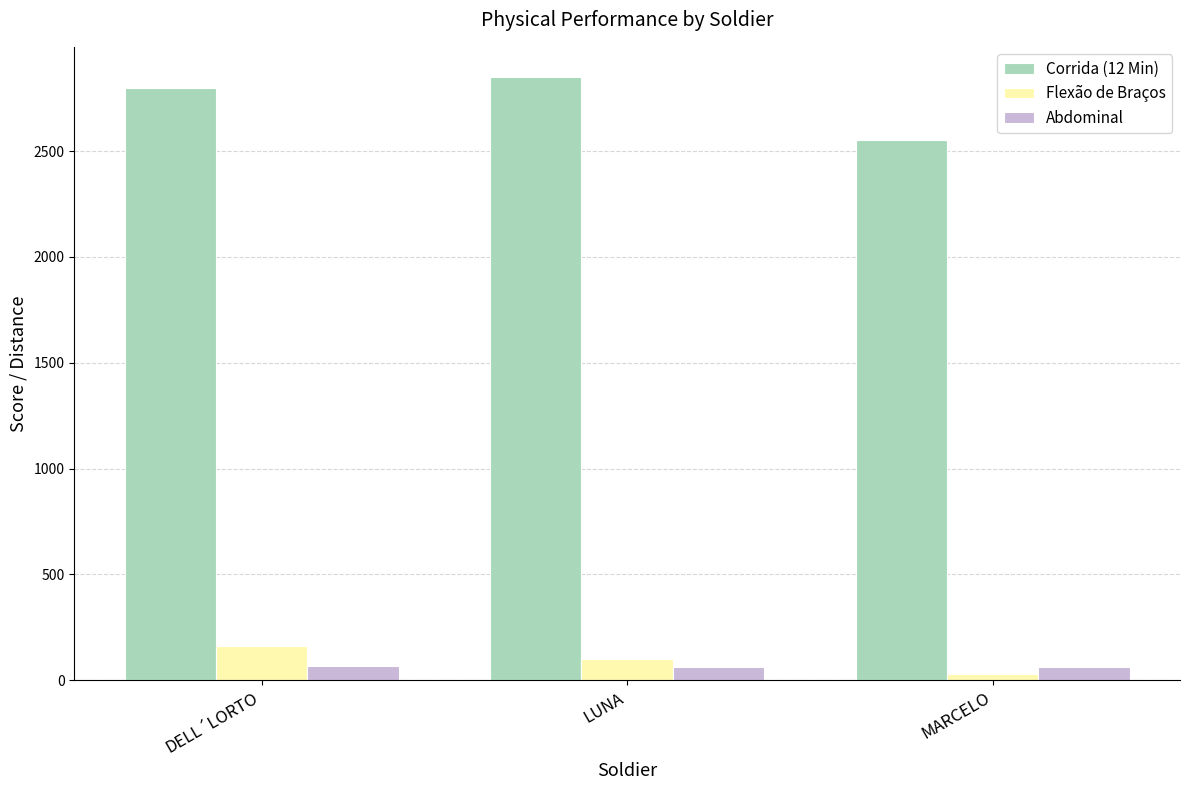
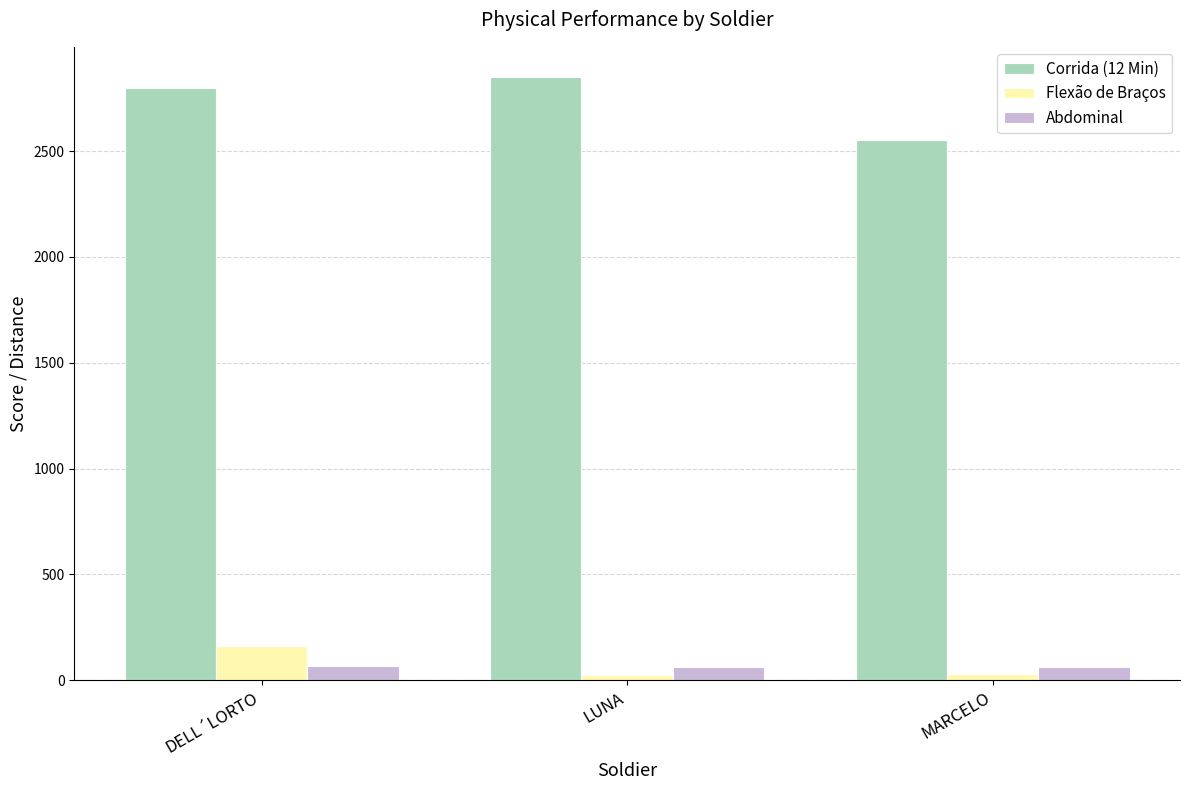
  {
    "Flexão de Braços": {
      "DELL´LORTO": 160,
-     "LUNA": 100,
+     "LUNA": 30,
      "MARCELO": 30
    }
  }
